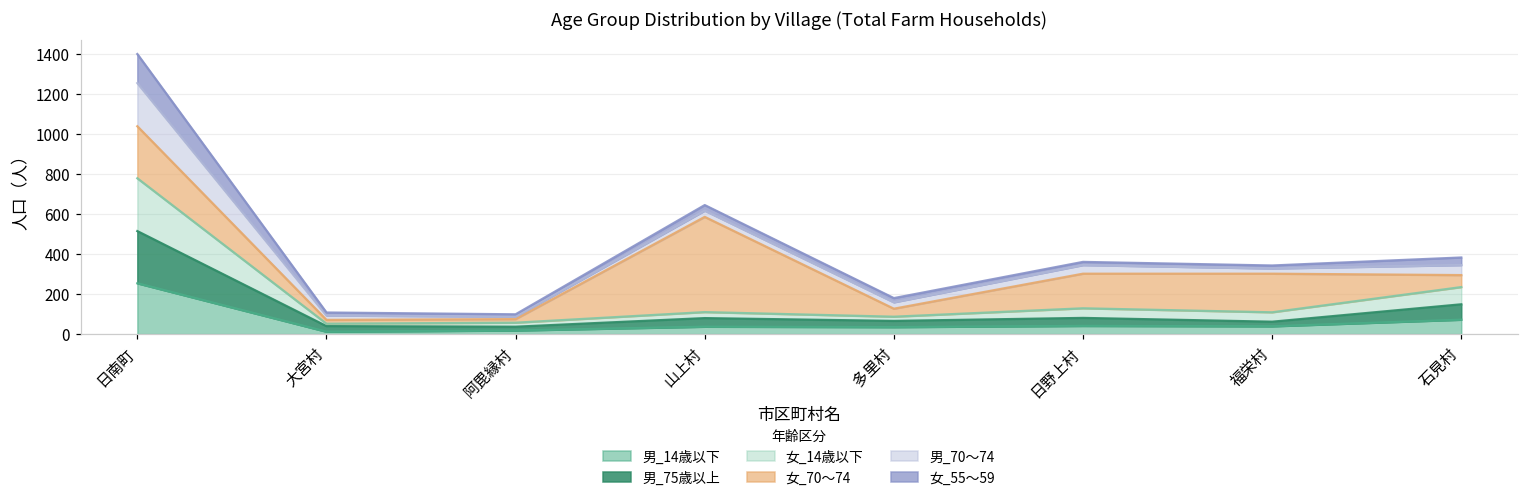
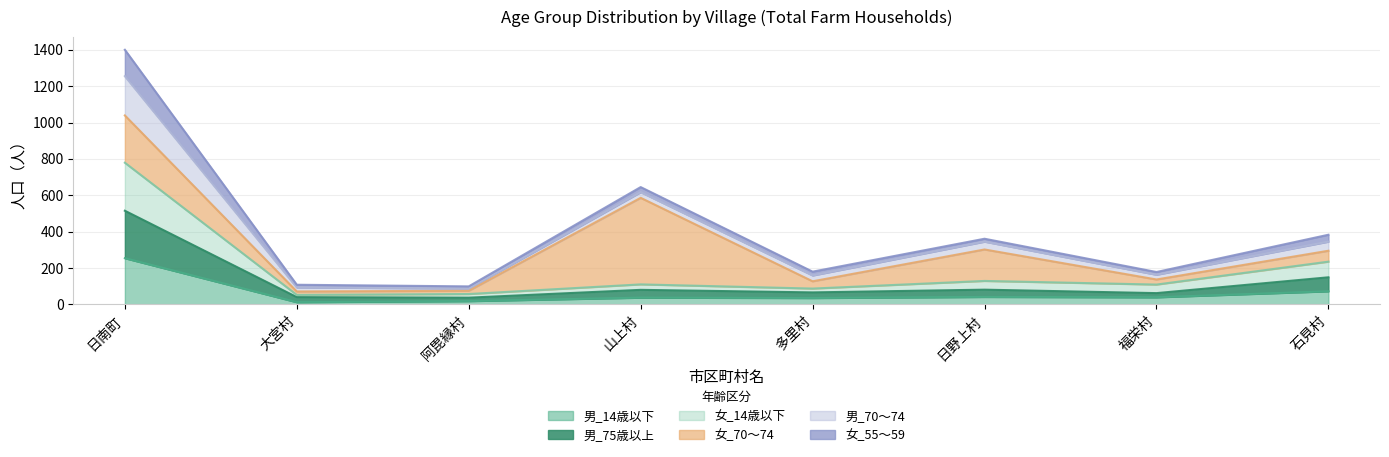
  {
    "女_70～74": {
      "日南町": 260,
      "大宮村": 20,
      "山上村": 480,
      "多里村": 40,
      "日野上村": 170,
-     "福栄村": 190,
+     "福栄村": 30,
      "石見村": 60
    }
  }
